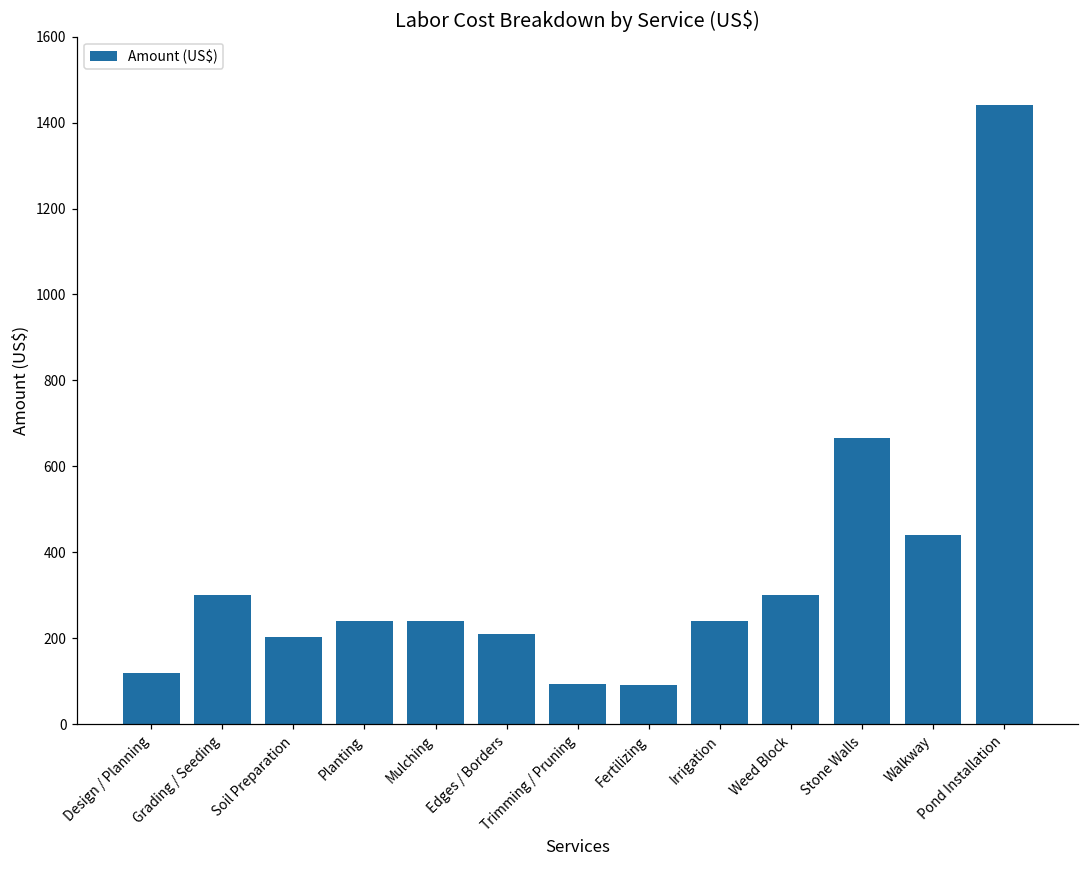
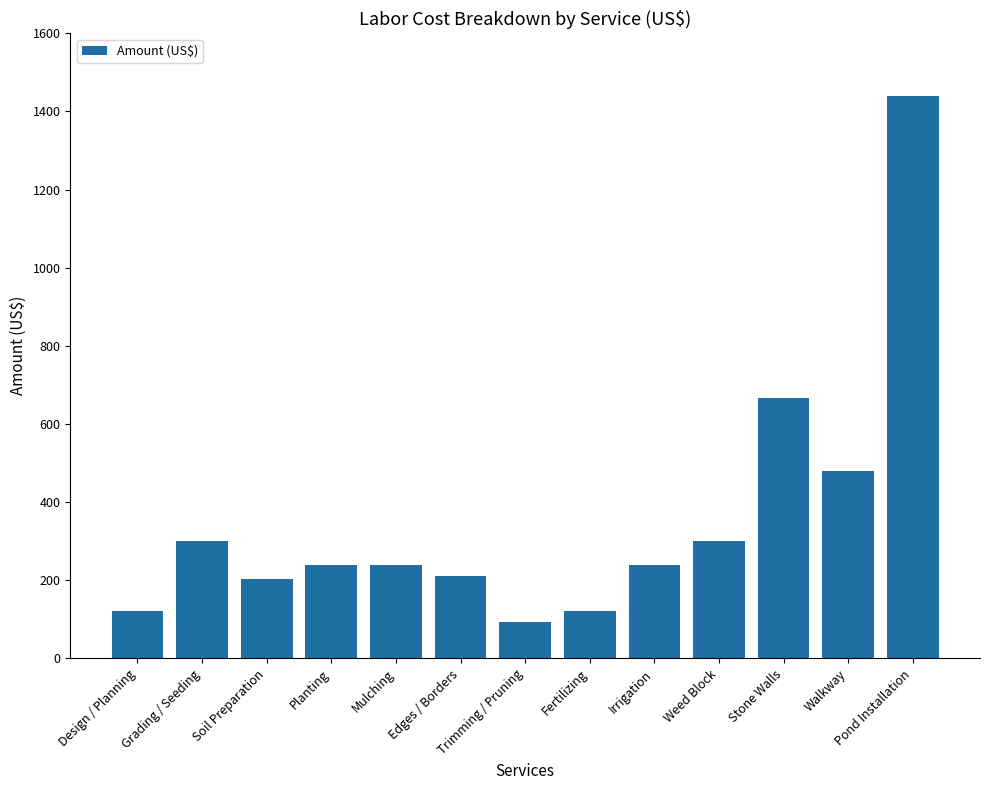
  {
    "Design / Planning": 120,
    "Grading / Seeding": 300,
    "Soil Preparation": 200,
    "Planting": 240,
    "Mulching": 240,
    "Edges / Borders": 210,
    "Trimming / Pruning": 90,
-   "Fertilizing": 90,
+   "Fertilizing": 120,
    "Irrigation": 240,
    "Weed Block": 300,
    "Stone Walls": 670,
-   "Walkway": 440,
+   "Walkway": 480,
    "Pond Installation": 1440
  }
